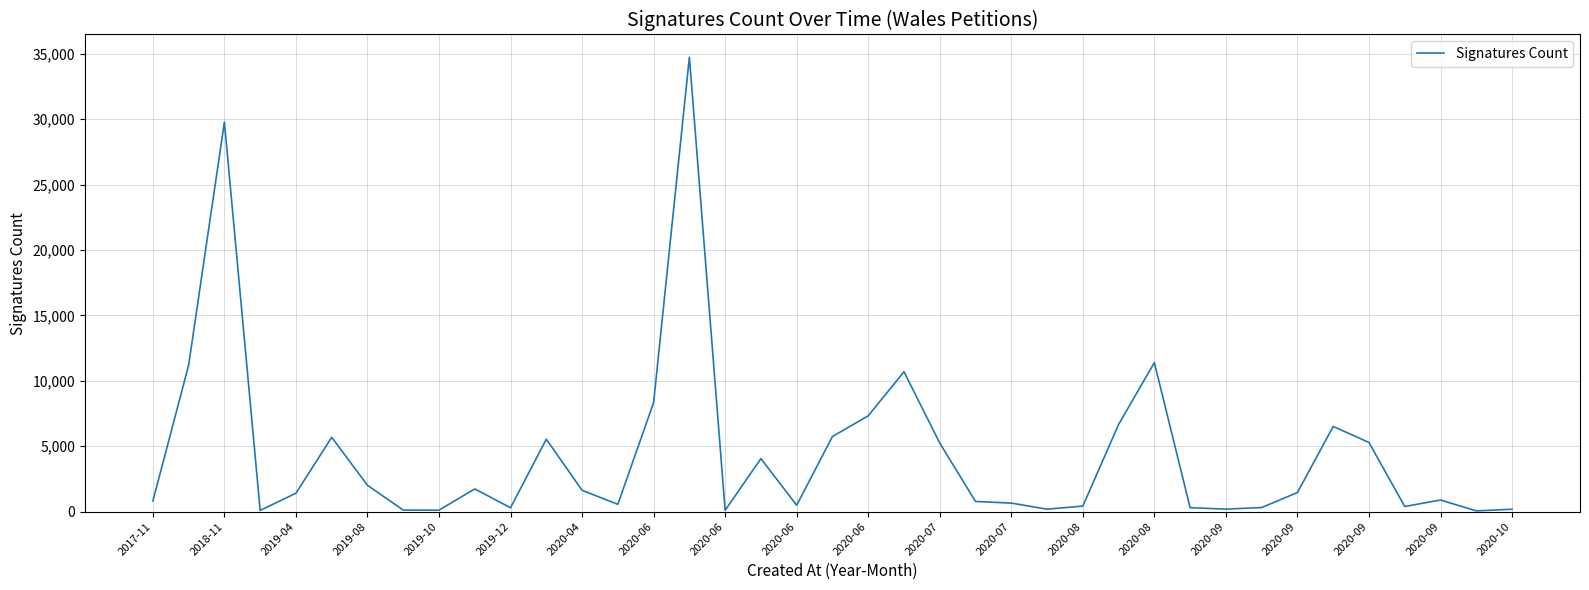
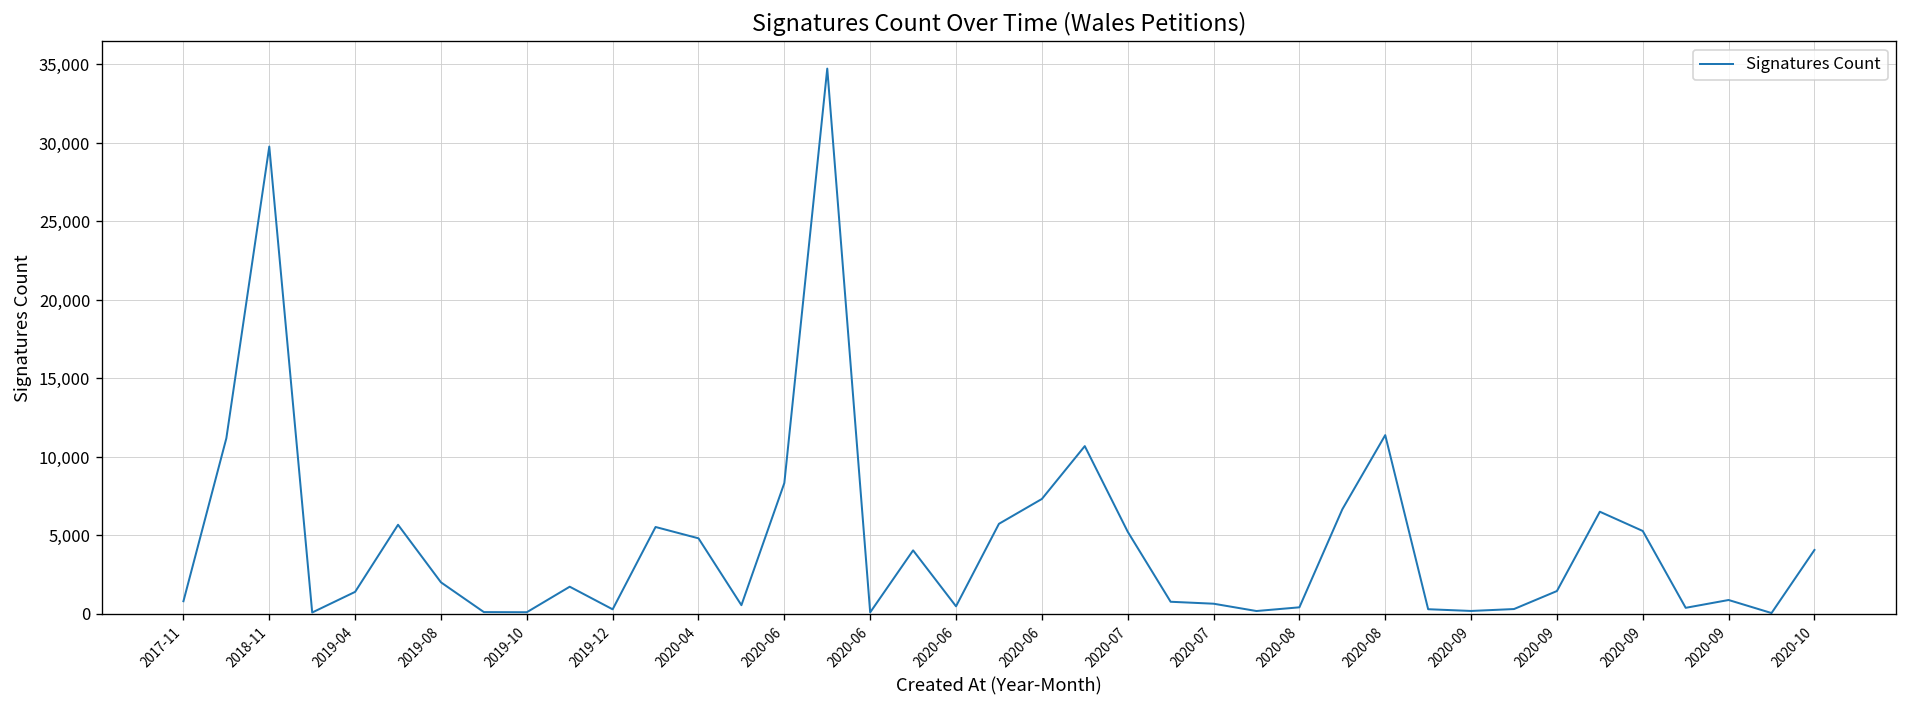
  {
    "2017-11": "800",
    "2018-11": "29,800",
    "2019-04": "1,400",
    "2019-08": "2,000",
    "2019-12": "300",
-   "2020-04": "1,600",
-   "2020-10": "200"
+   "2020-04": "4,800",
+   "2020-10": "4,100"
  }
